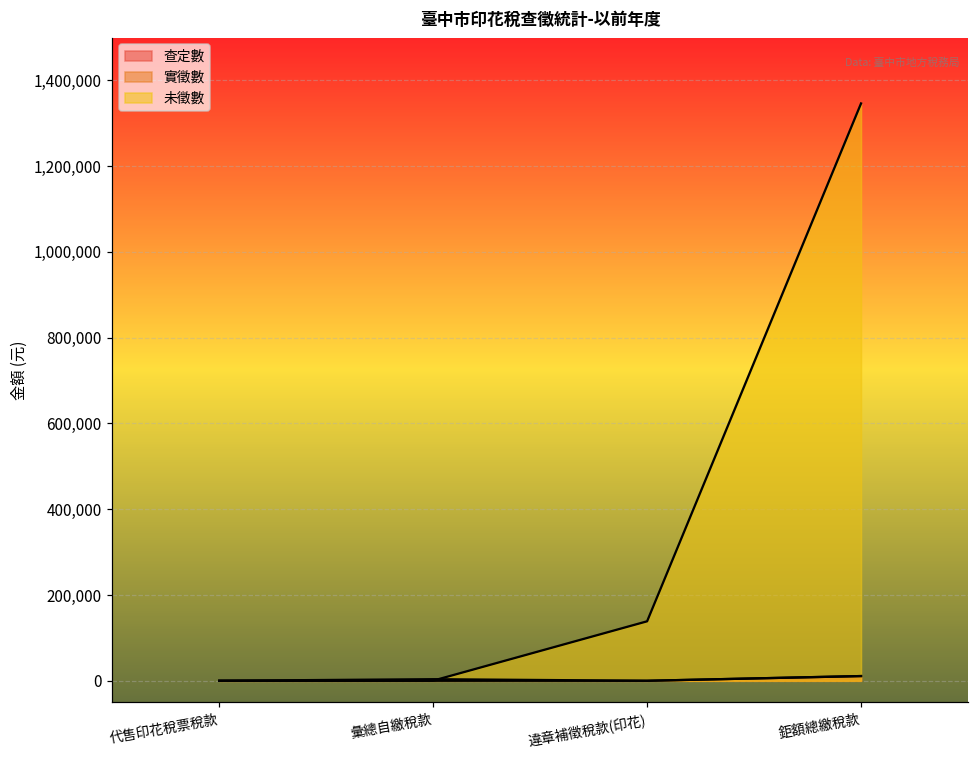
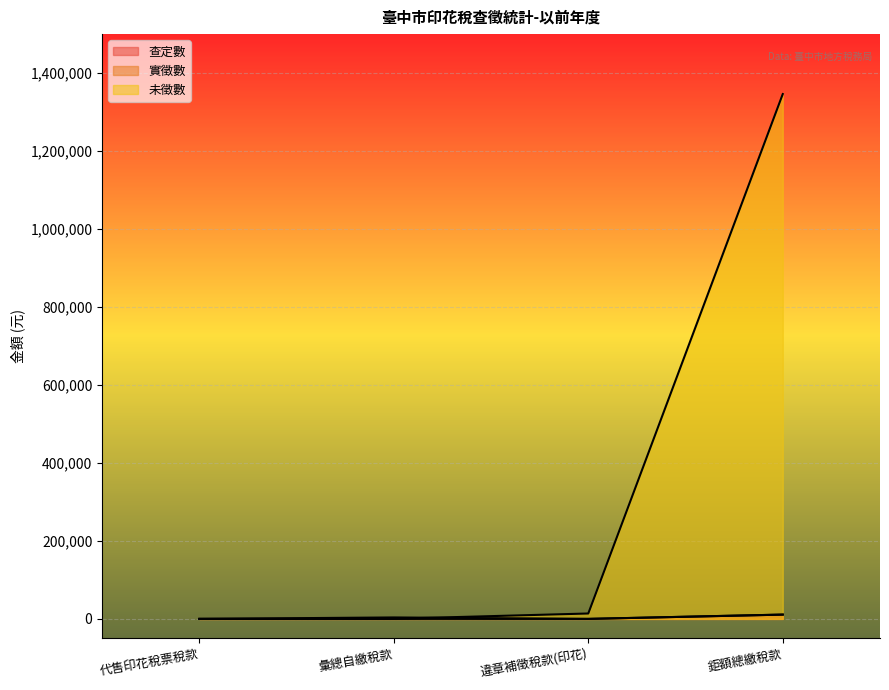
  {
    "未徵數": {
-     "違章補徵稅款(印花)": "140,000",
+     "違章補徵稅款(印花)": "10,000",
      "鉅額總繳稅款": "1,350,000"
    }
  }
